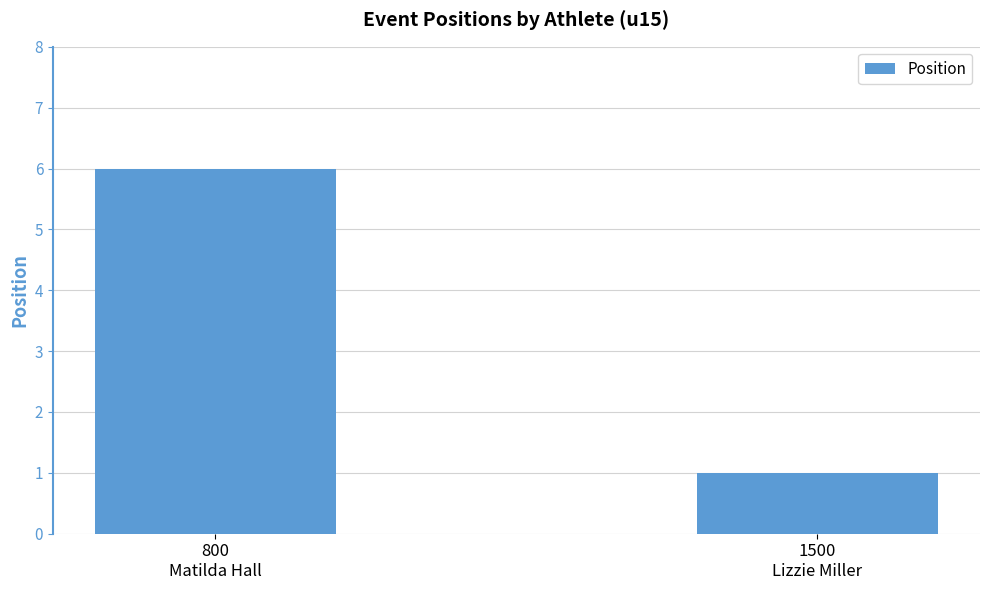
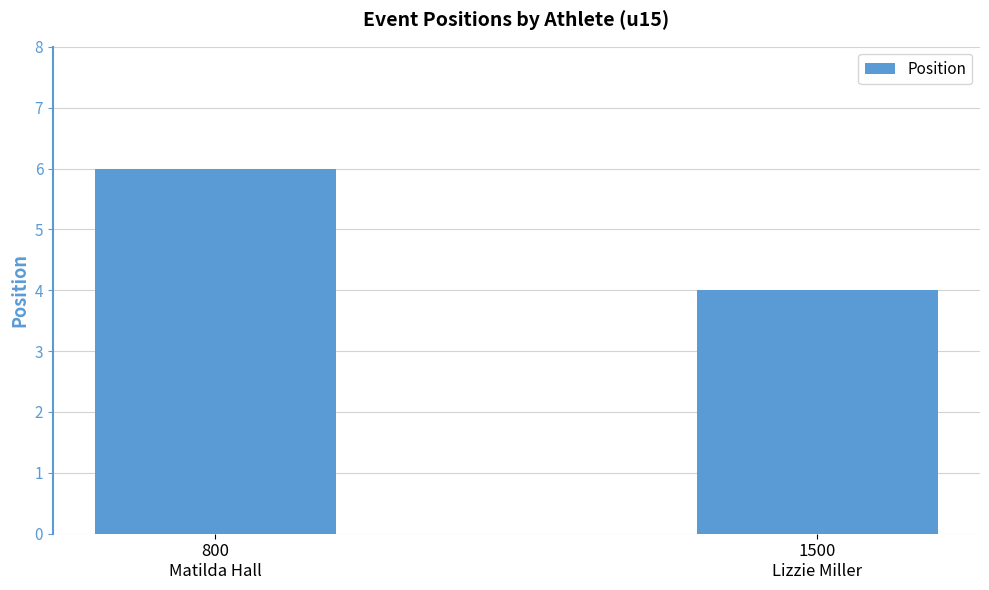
  {
    "800 Matilda Hall": 6,
-   "1500 Lizzie Miller": 1
+   "1500 Lizzie Miller": 4
  }
